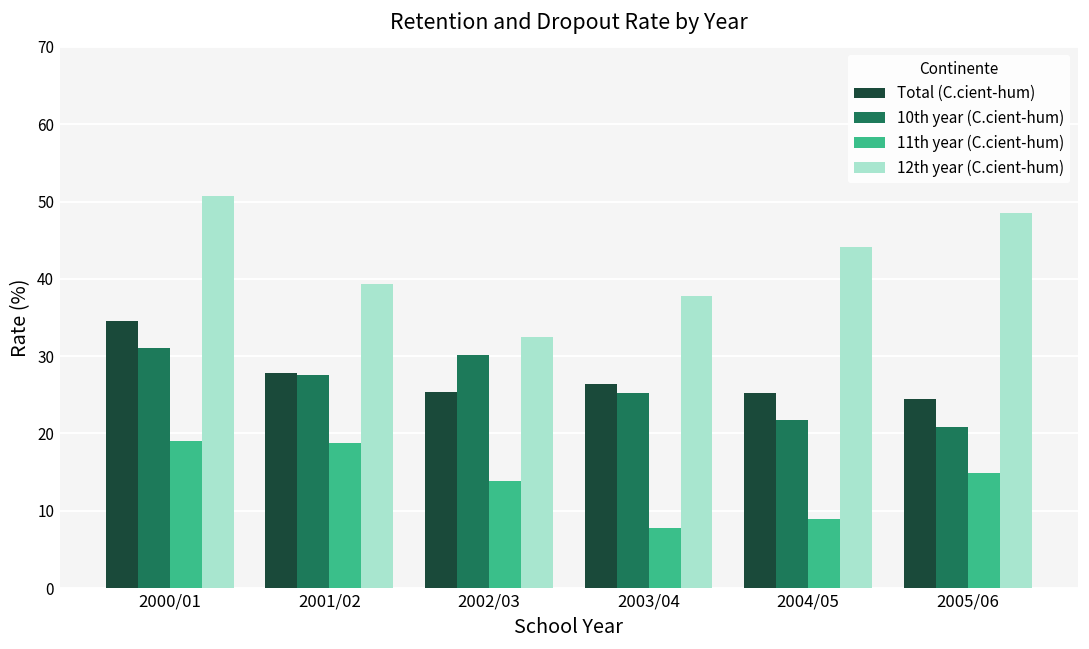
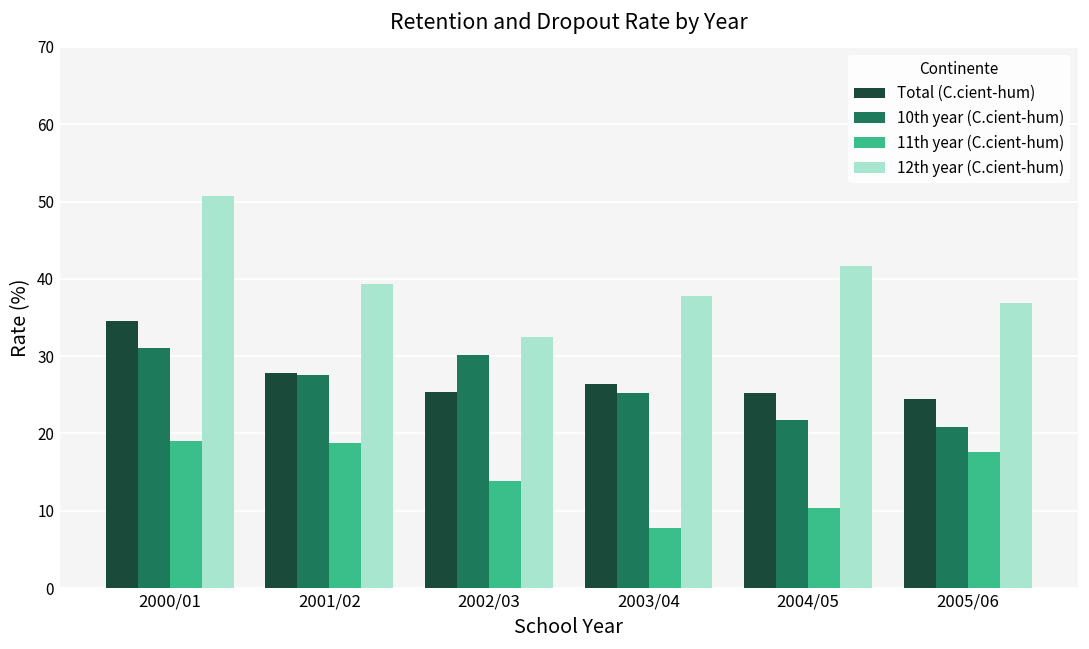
  {
    "11th year (C.cient-hum)": {
      "2000/01": 19,
      "2001/02": 19,
      "2002/03": 14,
      "2003/04": 8,
-     "2004/05": 9,
-     "2005/06": 15
+     "2004/05": 10,
+     "2005/06": 18
    },
    "12th year (C.cient-hum)": {
      "2000/01": 51,
      "2001/02": 39,
      "2002/03": 33,
      "2003/04": 38,
-     "2004/05": 44,
-     "2005/06": 49
+     "2004/05": 42,
+     "2005/06": 37
    }
  }
